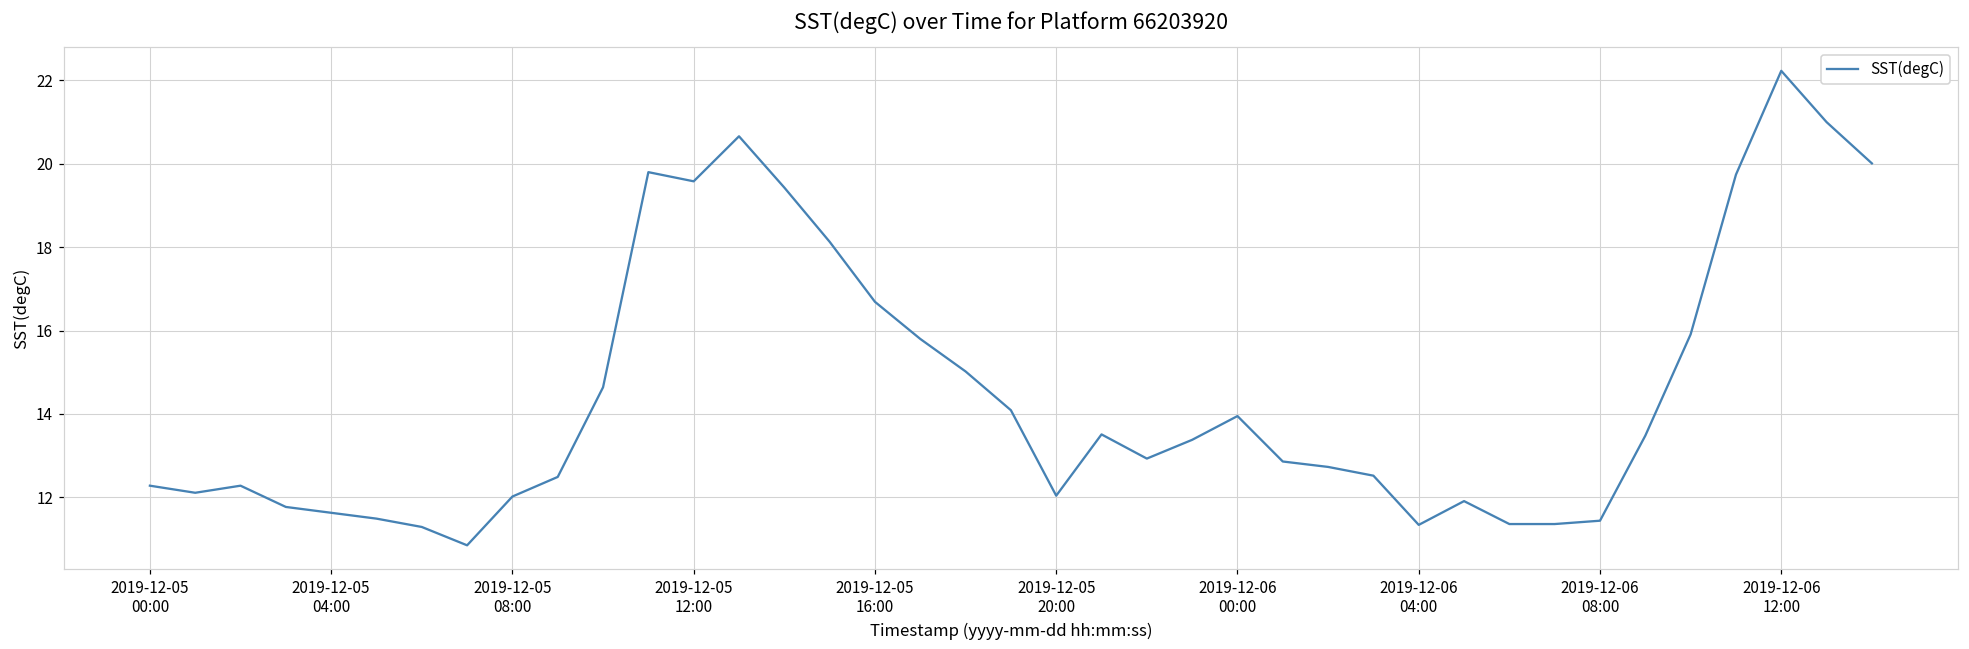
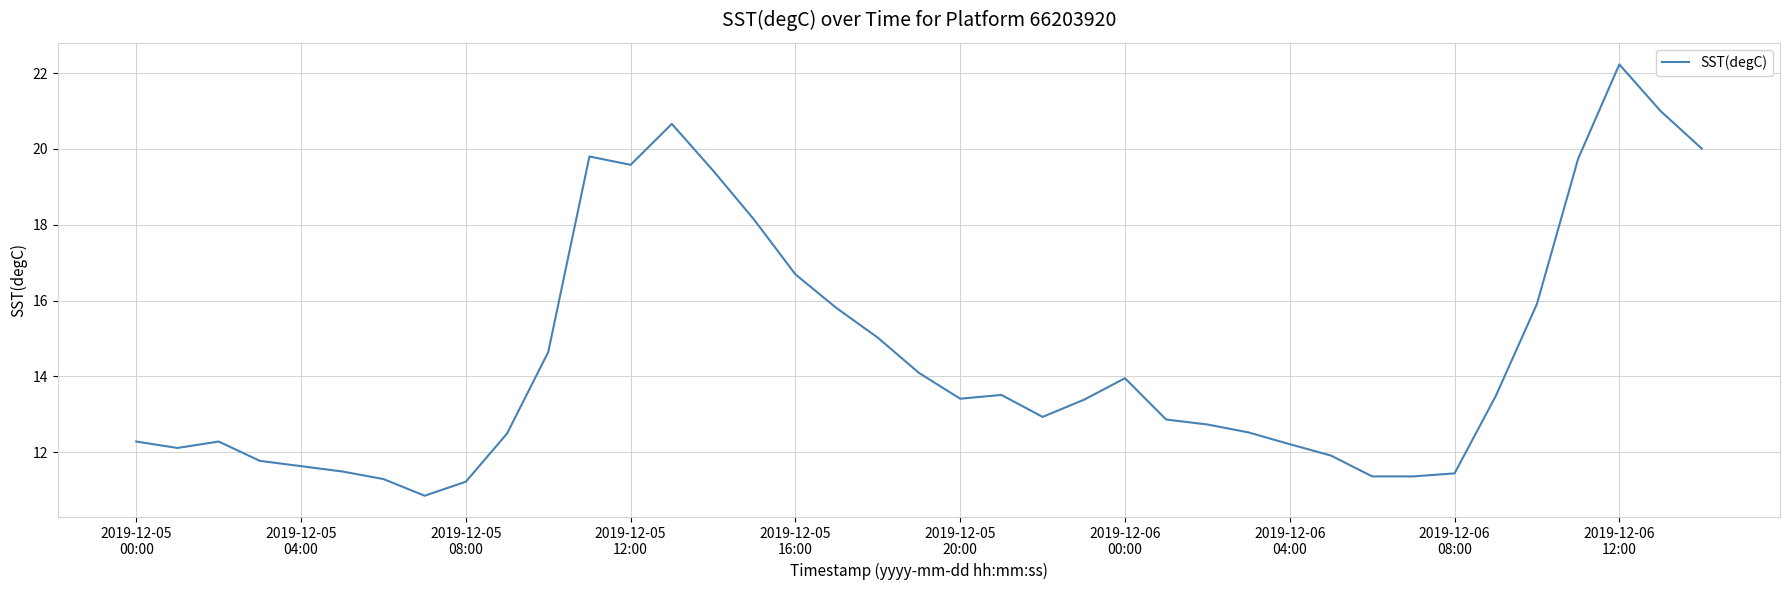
  {
    "2019-12-05 00:00": 12.3,
    "2019-12-05 04:00": 11.6,
-   "2019-12-05 08:00": 12.0,
+   "2019-12-05 08:00": 11.2,
    "2019-12-05 12:00": 19.6,
    "2019-12-05 16:00": 16.7,
-   "2019-12-05 20:00": 12.0,
+   "2019-12-05 20:00": 13.4,
    "2019-12-06 00:00": 14.0,
-   "2019-12-06 04:00": 11.3,
+   "2019-12-06 04:00": 12.2,
    "2019-12-06 08:00": 11.4,
    "2019-12-06 12:00": 22.2
  }
